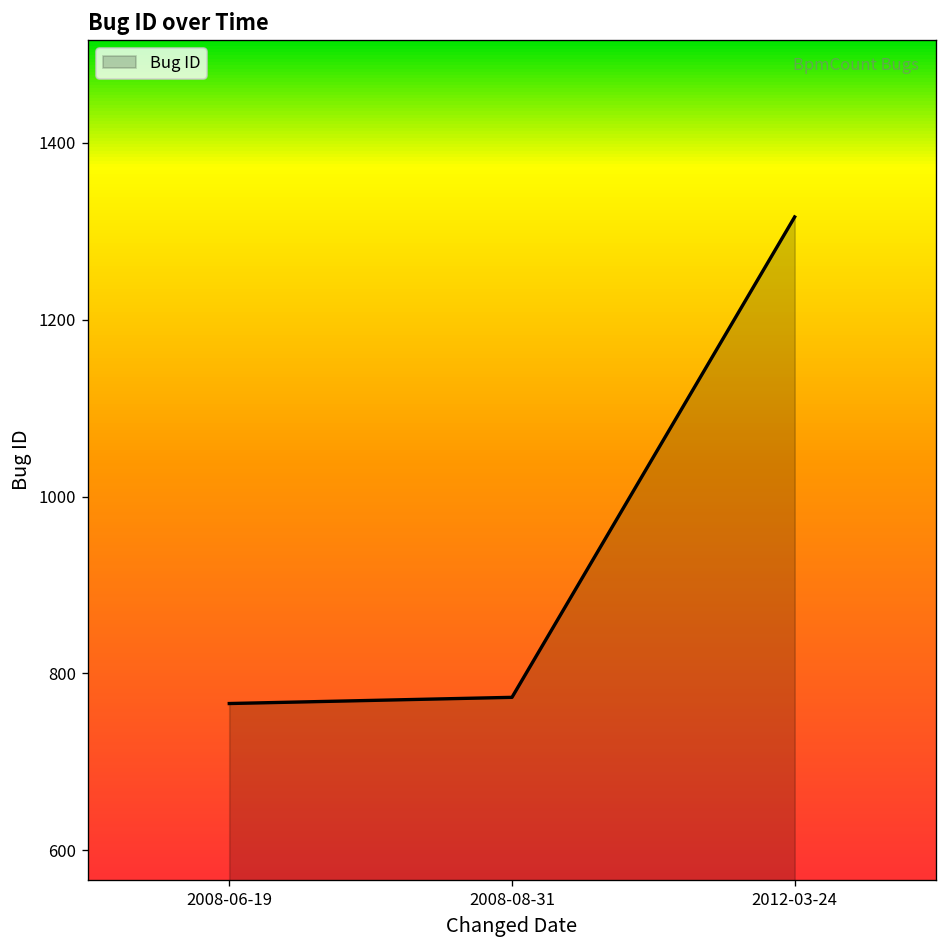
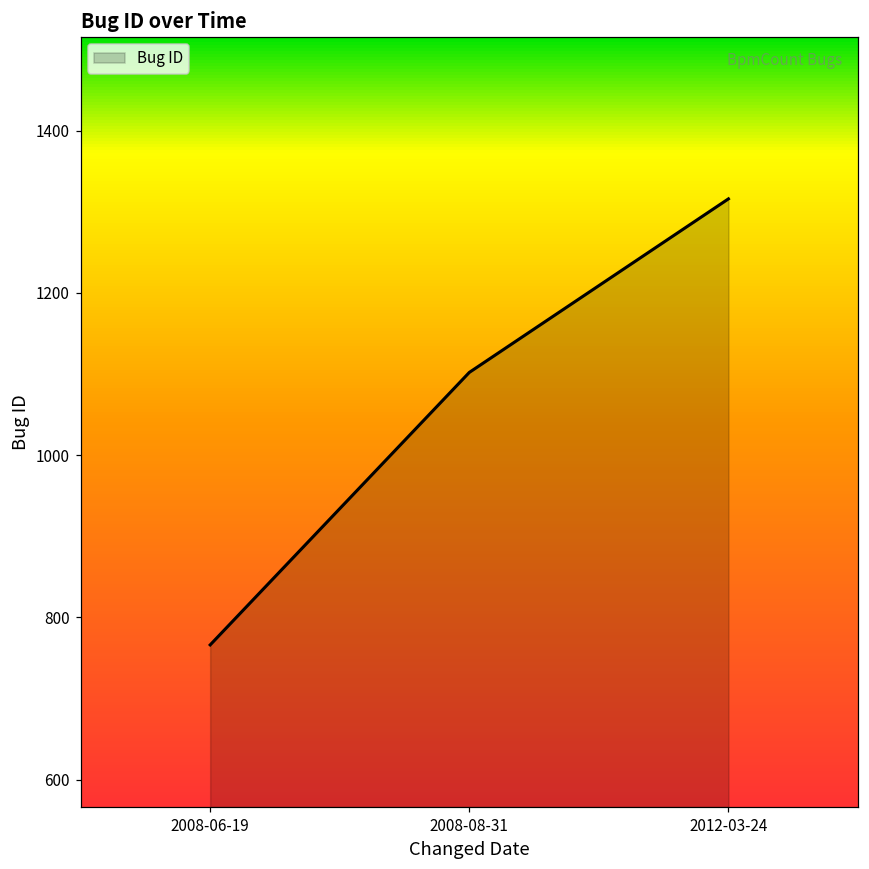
  {
    "2008-06-19": 770,
-   "2008-08-31": 770,
+   "2008-08-31": 1100,
    "2012-03-24": 1320
  }
